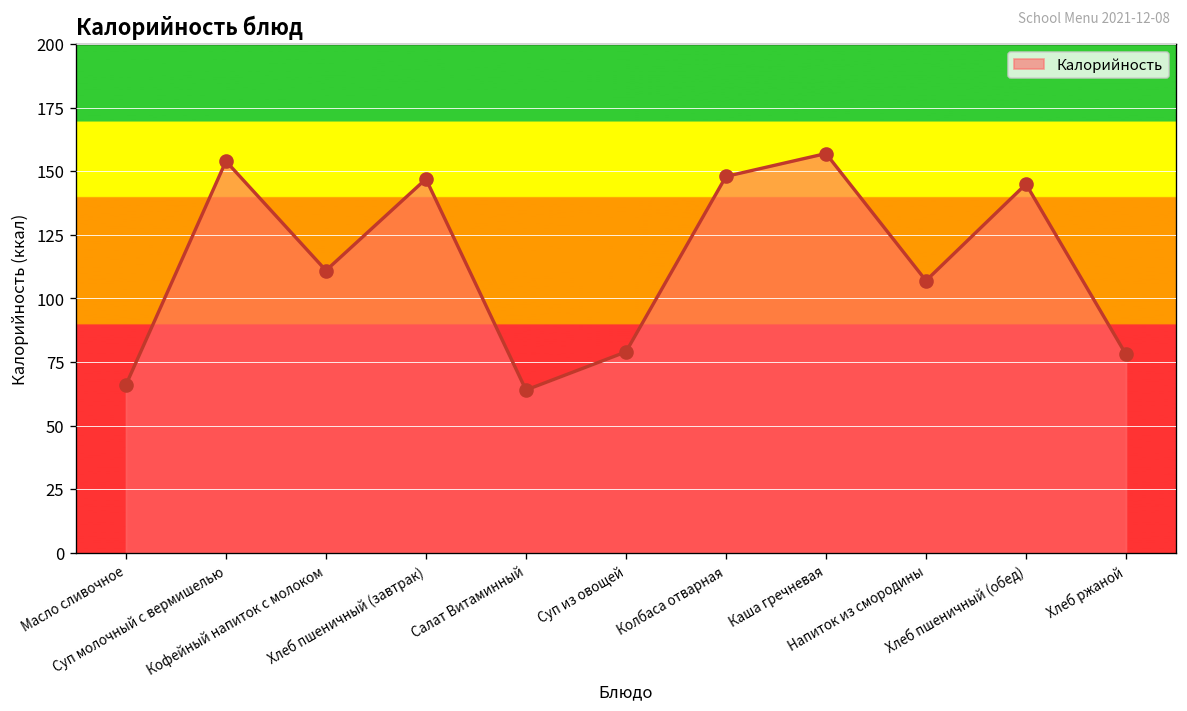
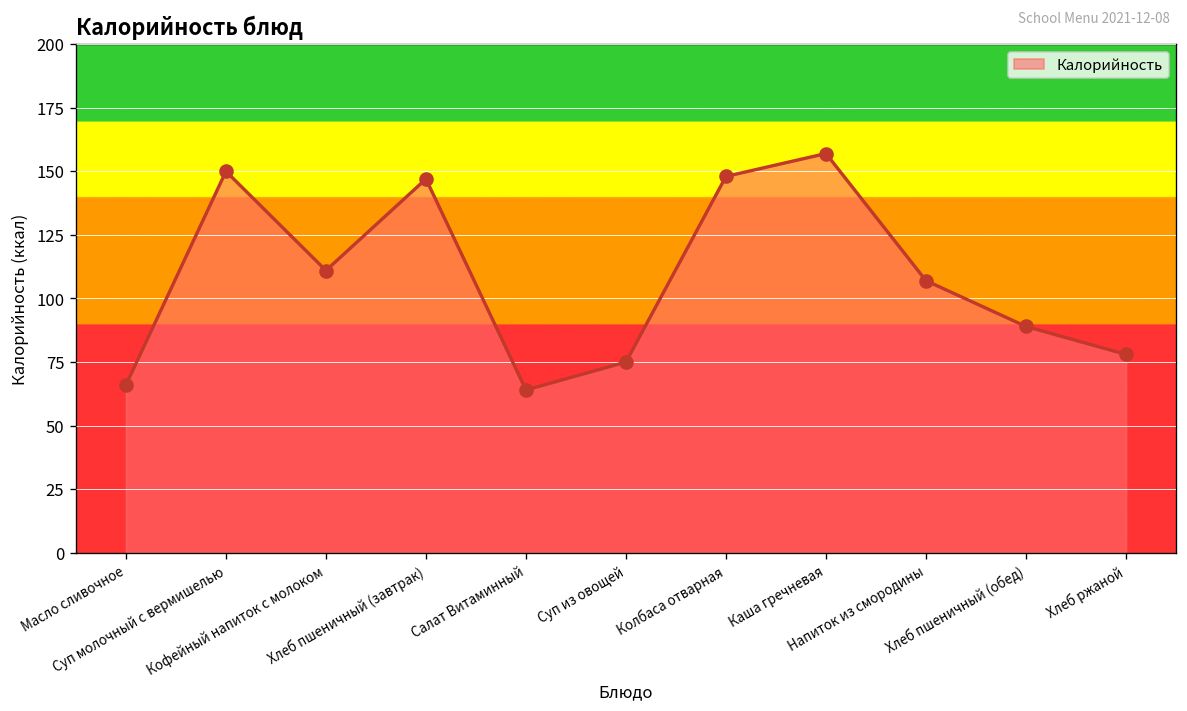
  {
    "Масло сливочное": 66,
-   "Суп молочный с вермишелью": 154,
+   "Суп молочный с вермишелью": 150,
    "Кофейный напиток с молоком": 111,
    "Хлеб пшеничный (завтрак)": 147,
    "Салат Витаминный": 64,
-   "Суп из овощей": 79,
+   "Суп из овощей": 75,
    "Колбаса отварная": 148,
    "Каша гречневая": 157,
    "Напиток из смородины": 107,
-   "Хлеб пшеничный (обед)": 145,
+   "Хлеб пшеничный (обед)": 89,
    "Хлеб ржаной": 78
  }
